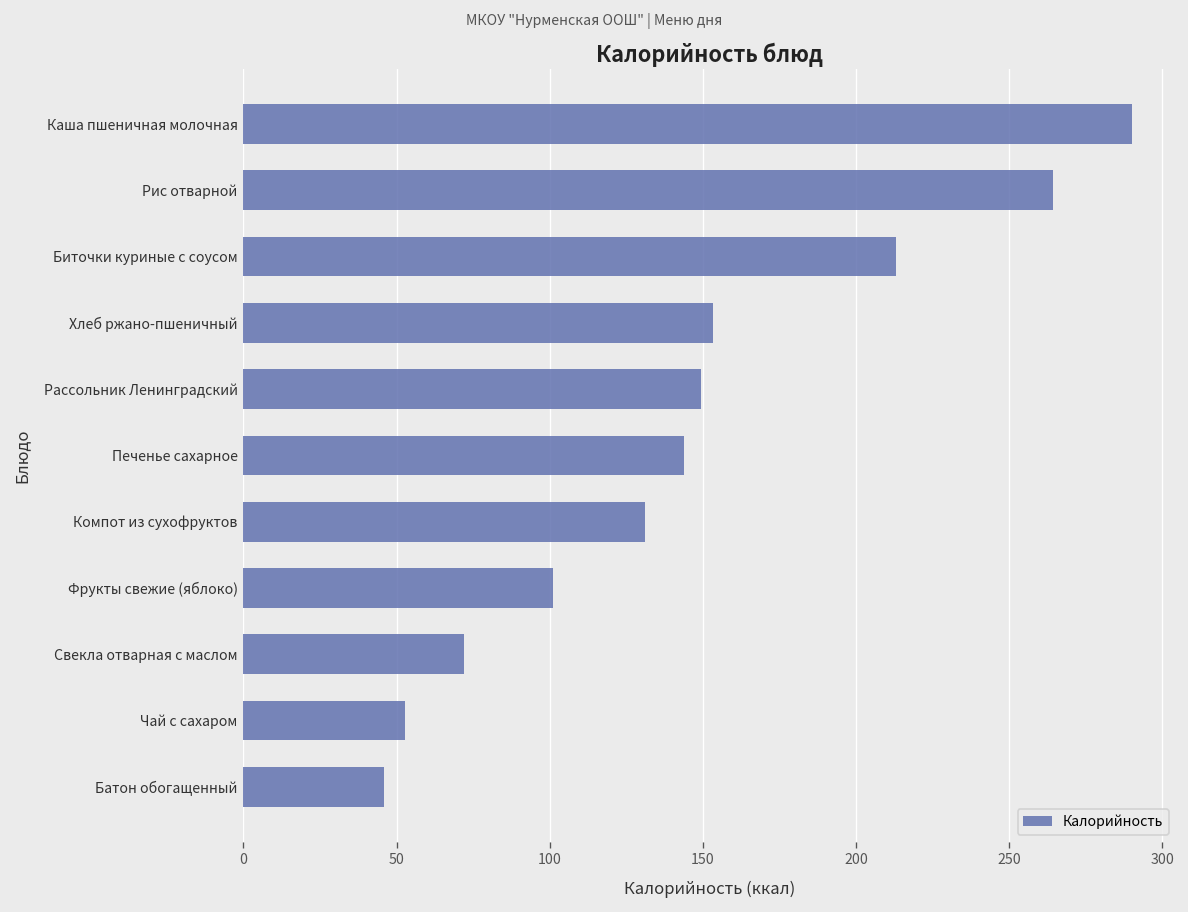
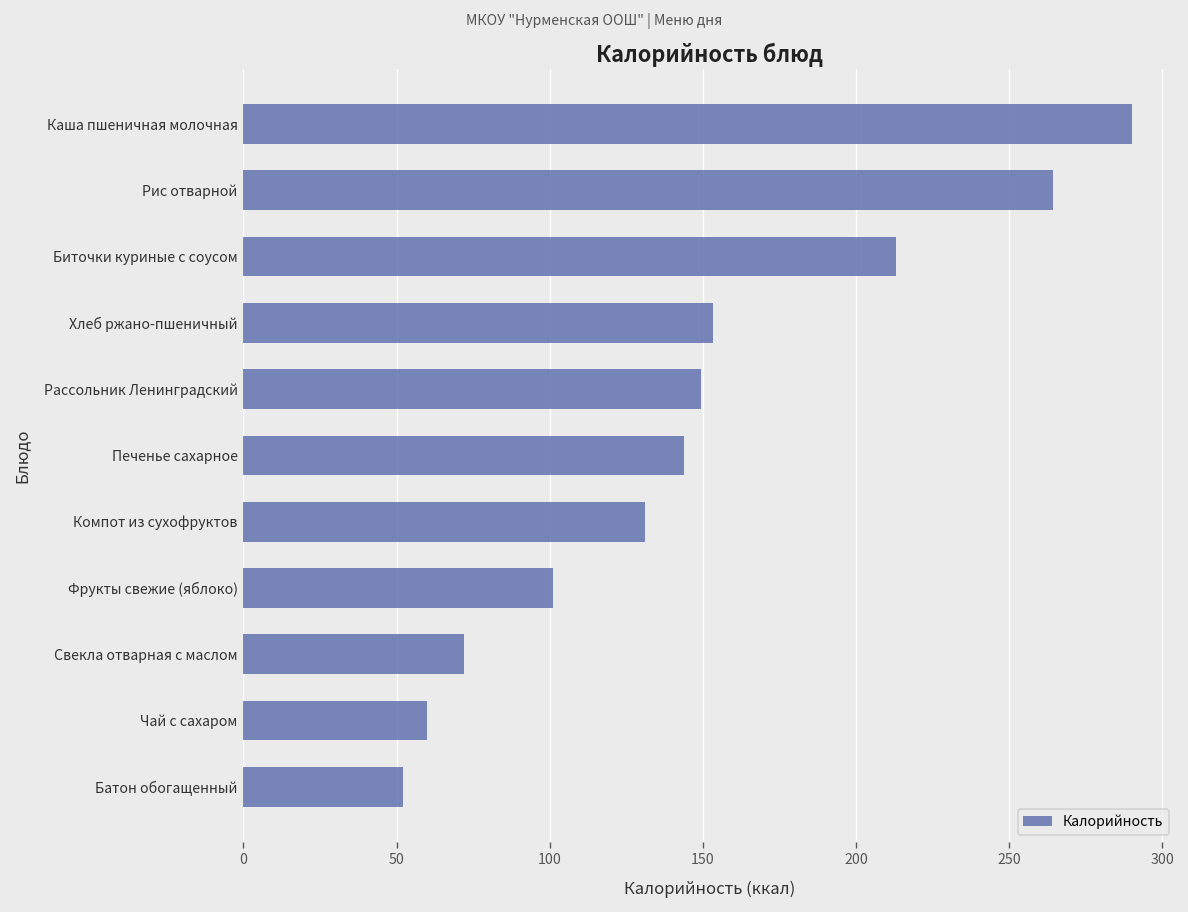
  {
    "Каша пшеничная молочная": 290,
    "Рис отварной": 264,
    "Биточки куриные с соусом": 213,
    "Хлеб ржано-пшеничный": 153,
    "Рассольник Ленинградский": 149,
    "Печенье сахарное": 144,
    "Компот из сухофруктов": 131,
    "Фрукты свежие (яблоко)": 101,
    "Свекла отварная с маслом": 72,
-   "Чай с сахаром": 53,
-   "Батон обогащенный": 46
+   "Чай с сахаром": 60,
+   "Батон обогащенный": 52
  }
